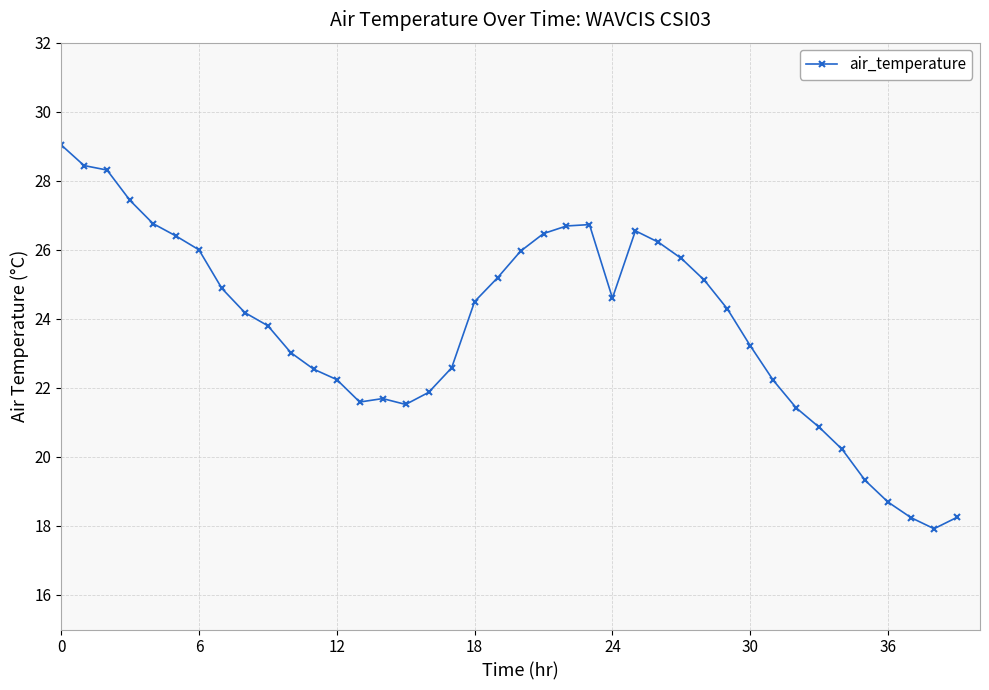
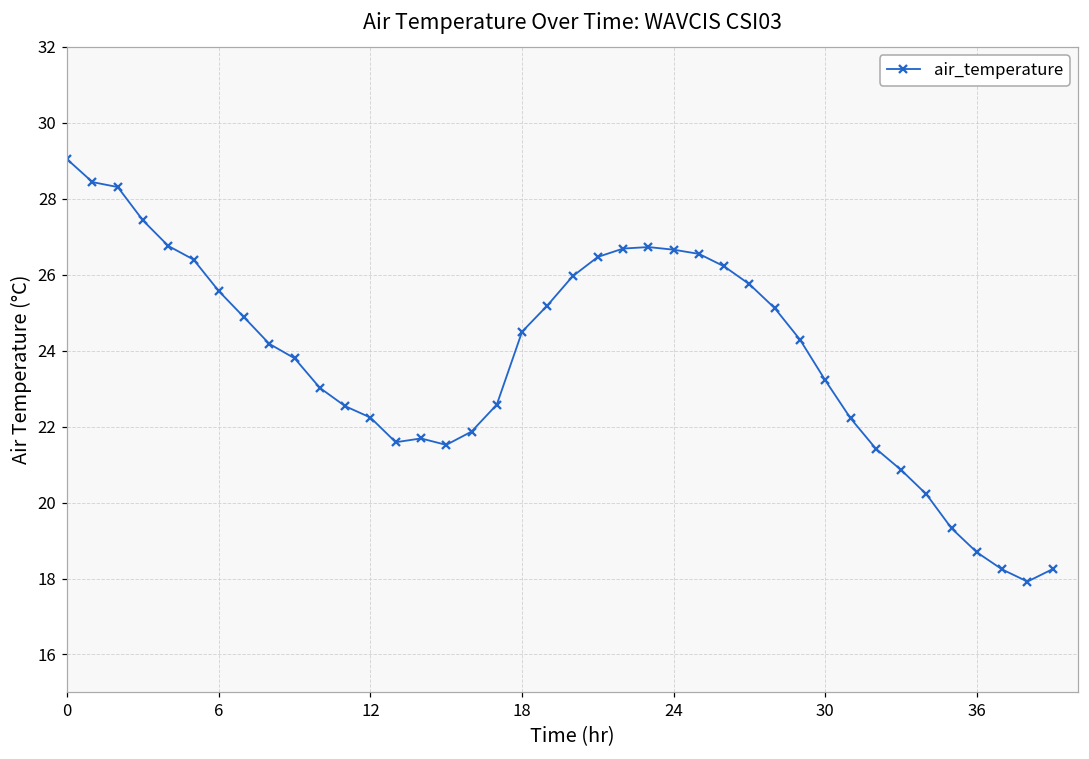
  {
    "0": 29.0,
-   "6": 26.0,
+   "6": 25.6,
    "12": 22.2,
    "18": 24.5,
-   "24": 24.6,
+   "24": 26.7,
    "30": 23.2,
    "36": 18.7
  }
